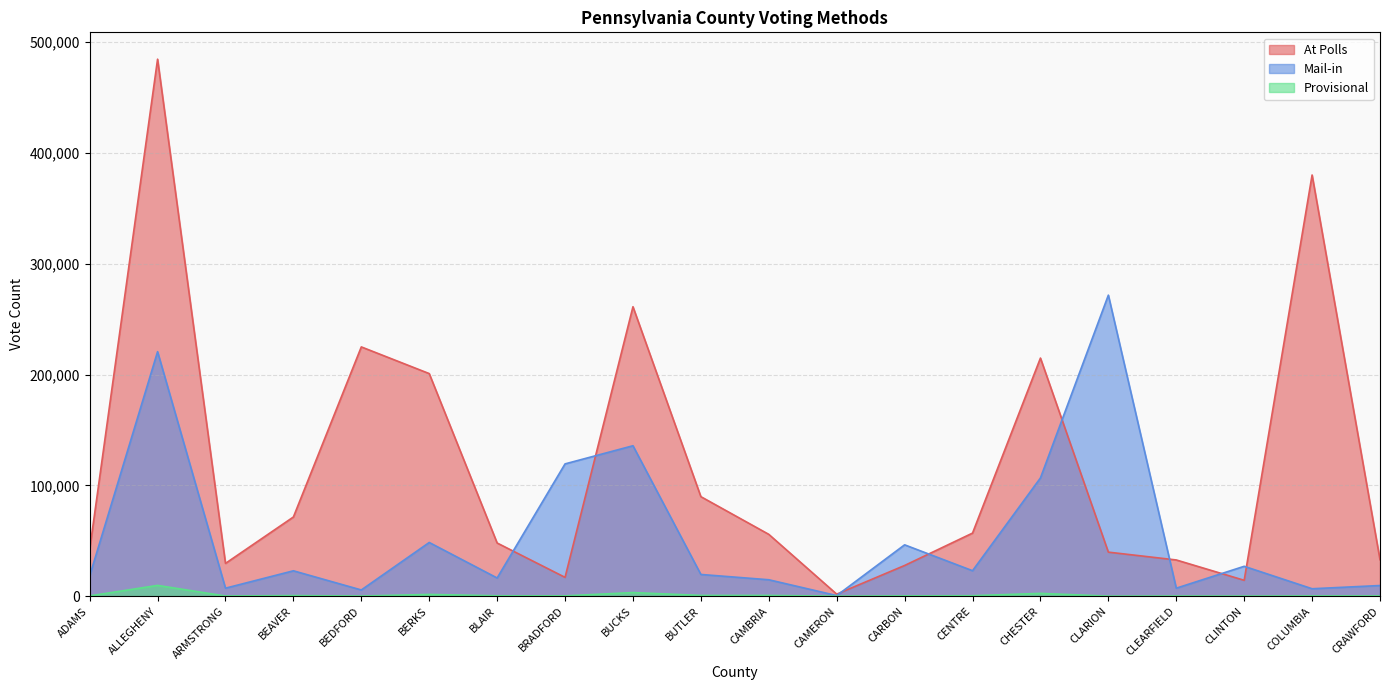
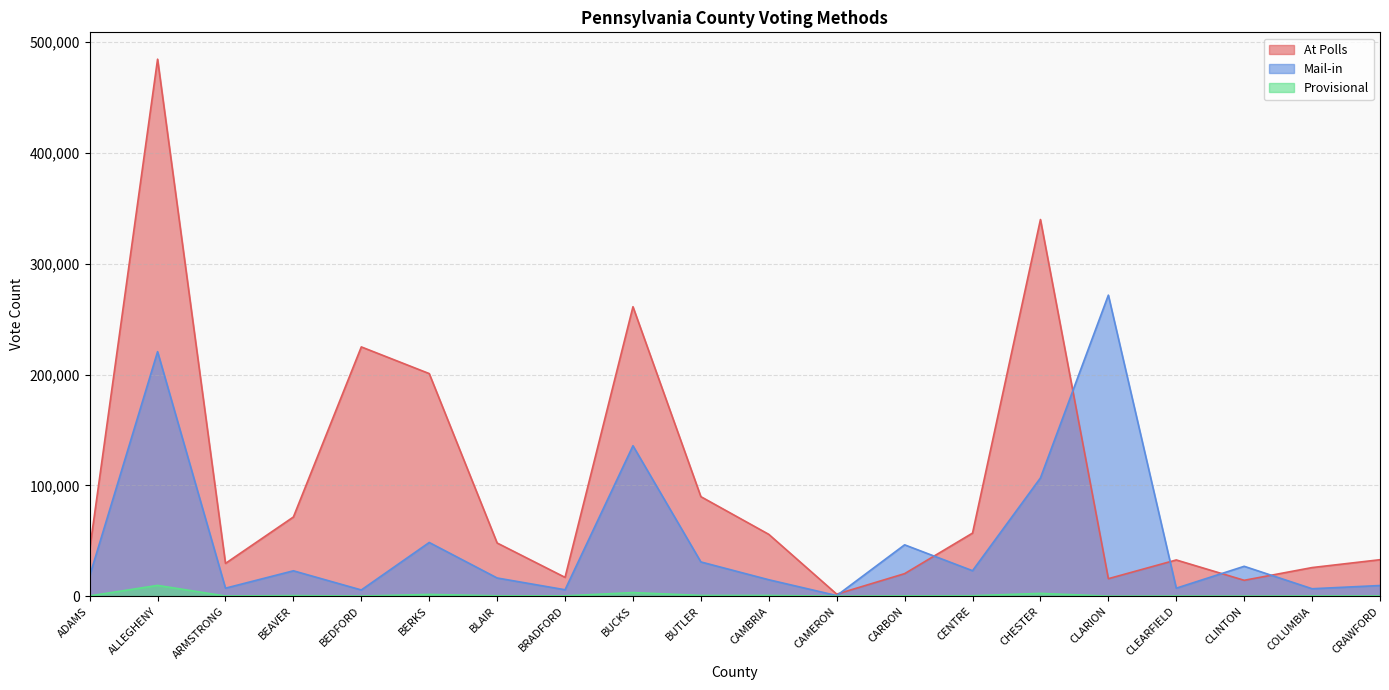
  {
    "At Polls": {
      "ADAMS": "42,000",
      "ALLEGHENY": "485,000",
      "ARMSTRONG": "30,000",
      "BEAVER": "71,000",
      "BEDFORD": "225,000",
      "BERKS": "201,000",
      "BLAIR": "48,000",
      "BRADFORD": "17,000",
      "BUCKS": "261,000",
      "BUTLER": "90,000",
      "CAMBRIA": "56,000",
-     "CARBON": "28,000",
+     "CARBON": "20,000",
      "CENTRE": "57,000",
-     "CHESTER": "215,000",
-     "CLARION": "40,000",
+     "CHESTER": "340,000",
+     "CLARION": "16,000",
      "CLEARFIELD": "33,000",
      "CLINTON": "14,000",
-     "COLUMBIA": "380,000",
+     "COLUMBIA": "26,000",
      "CRAWFORD": "33,000"
    },
    "Mail-in": {
      "ADAMS": "18,000",
      "ALLEGHENY": "221,000",
      "ARMSTRONG": "7,000",
      "BEAVER": "23,000",
      "BEDFORD": "6,000",
      "BERKS": "48,000",
      "BLAIR": "16,000",
-     "BRADFORD": "119,000",
+     "BRADFORD": "6,000",
      "BUCKS": "136,000",
-     "BUTLER": "20,000",
+     "BUTLER": "31,000",
      "CAMBRIA": "15,000",
      "CARBON": "46,000",
      "CENTRE": "23,000",
      "CHESTER": "107,000",
      "CLARION": "272,000",
      "CLEARFIELD": "7,000",
      "CLINTON": "27,000",
      "COLUMBIA": "7,000",
      "CRAWFORD": "10,000"
    },
    "Provisional": {
      "ADAMS": "0",
      "ALLEGHENY": "10,000",
      "ARMSTRONG": "0",
      "BEAVER": "1,000",
      "BEDFORD": "0",
      "BERKS": "2,000",
      "BLAIR": "0",
      "BRADFORD": "0",
      "BUCKS": "3,000",
      "BUTLER": "1,000",
      "CAMBRIA": "1,000",
      "CARBON": "0",
      "CENTRE": "0",
      "CHESTER": "3,000",
      "CLARION": "0",
      "CLEARFIELD": "0",
      "CLINTON": "0",
      "COLUMBIA": "0",
      "CRAWFORD": "0"
    }
  }
